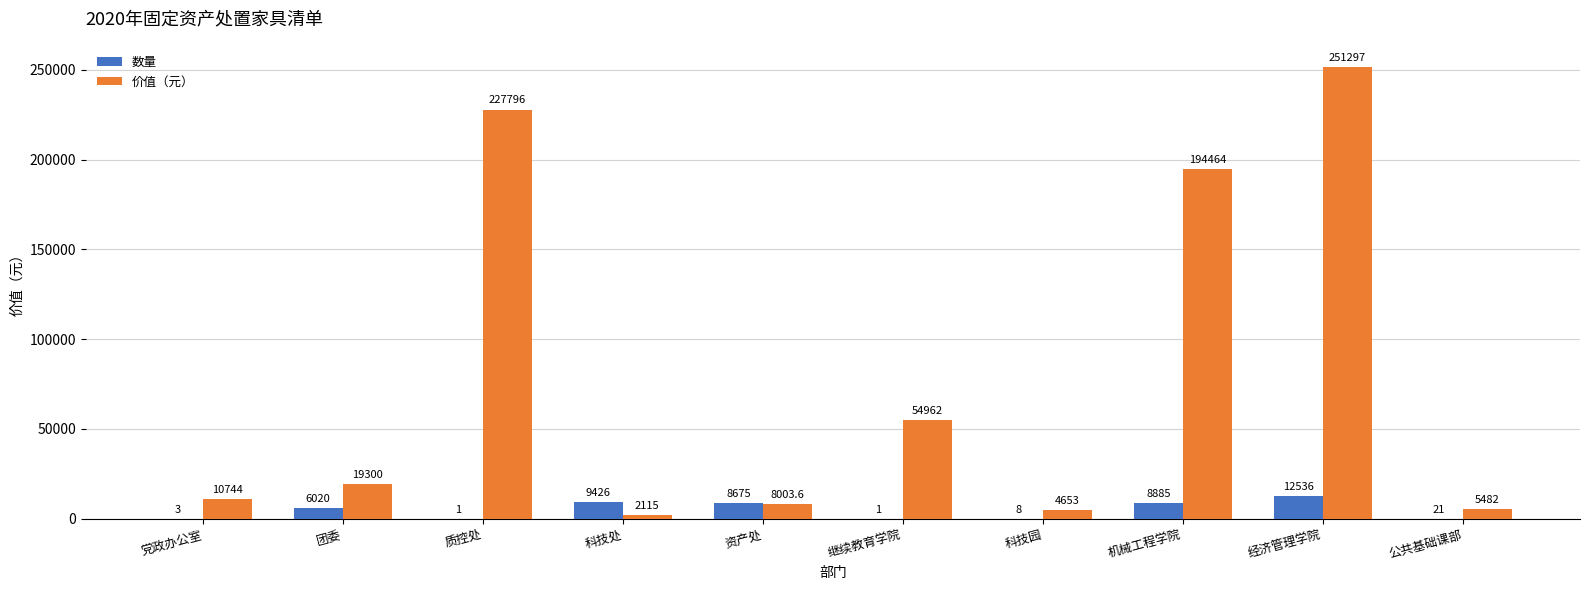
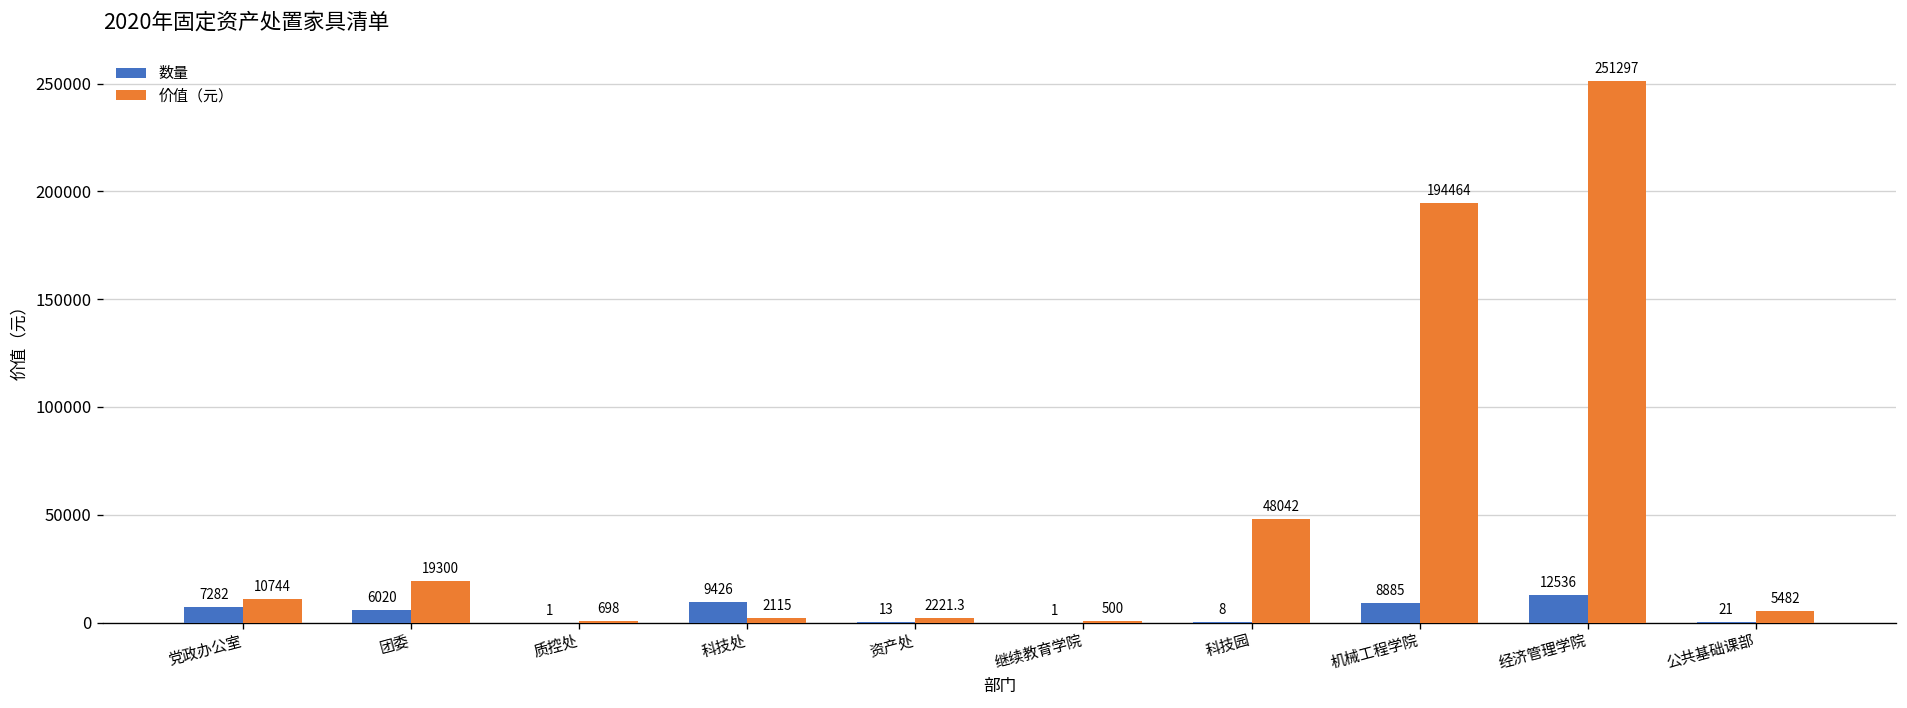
  {
    "数量": {
-     "党政办公室": 3,
+     "党政办公室": 7282,
      "团委": 6020,
      "质控处": 1,
      "科技处": 9426,
-     "资产处": 8675,
+     "资产处": 13,
      "继续教育学院": 1,
      "科技园": 8,
      "机械工程学院": 8885,
      "经济管理学院": 12536,
      "公共基础课部": 21
    },
    "价值（元）": {
      "党政办公室": 10744,
      "团委": 19300,
-     "质控处": 227796,
+     "质控处": 698,
      "科技处": 2115,
-     "资产处": 8003.6,
-     "继续教育学院": 54962,
-     "科技园": 4653,
+     "资产处": 2221.3,
+     "继续教育学院": 500,
+     "科技园": 48042,
      "机械工程学院": 194464,
      "经济管理学院": 251297,
      "公共基础课部": 5482
    }
  }
